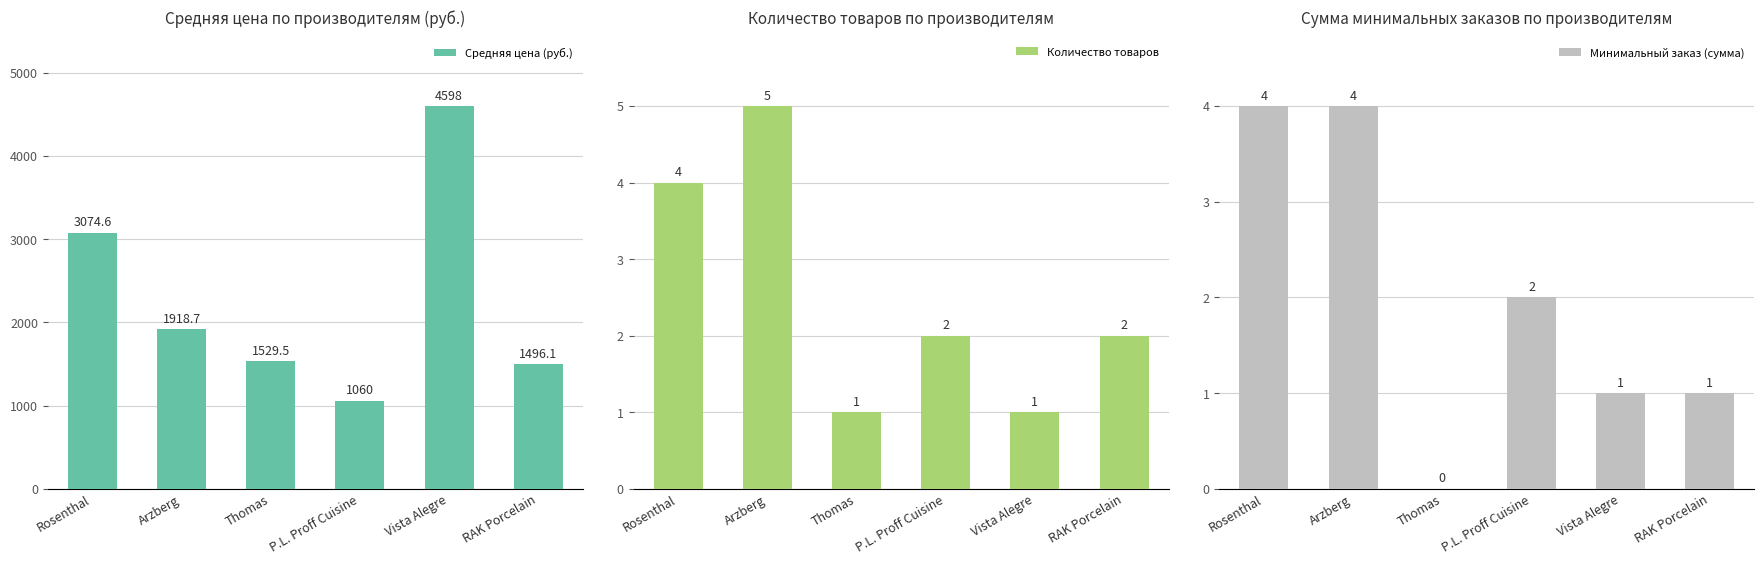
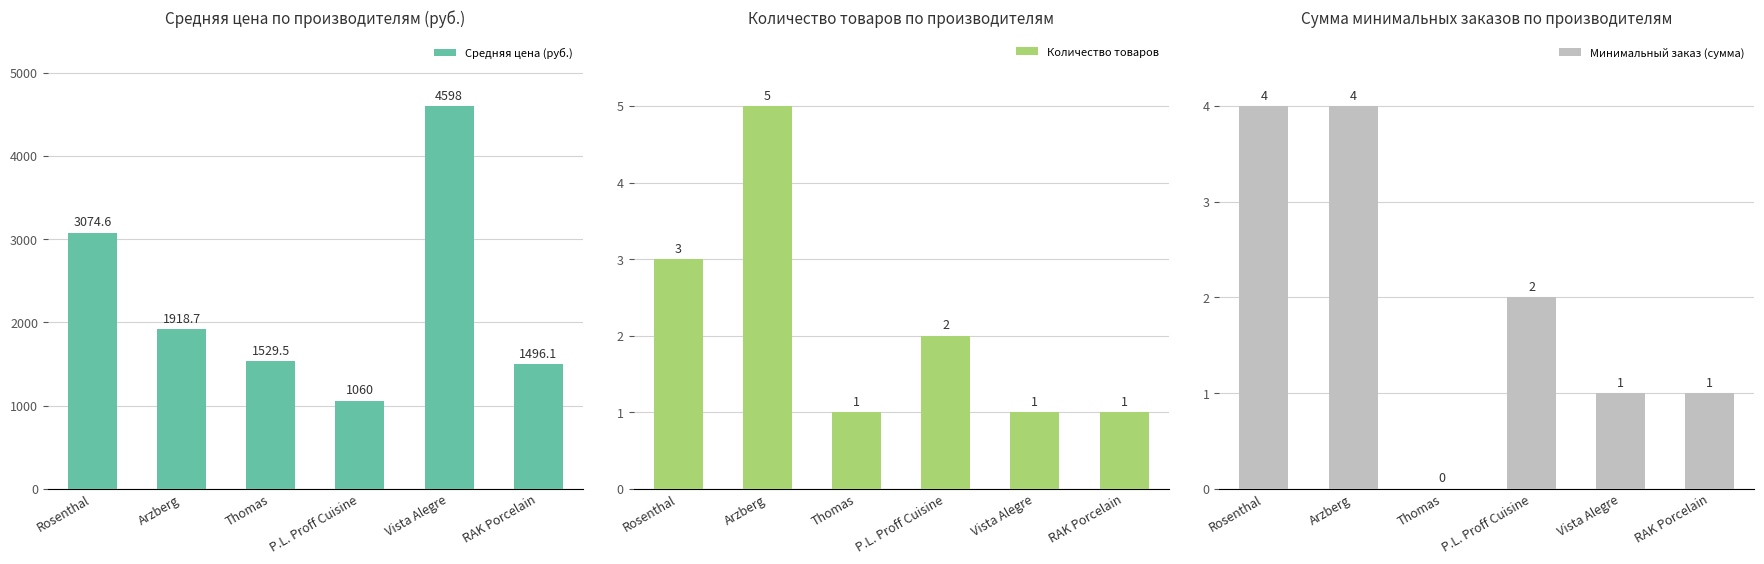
  {
    "Средняя цена по производителям (руб.)": {
      "Rosenthal": 3074.6,
      "Arzberg": 1918.7,
      "Thomas": 1529.5,
      "P.L. Proff Cuisine": 1060,
      "Vista Alegre": 4598,
      "RAK Porcelain": 1496.1
    },
    "Количество товаров по производителям": {
-     "Rosenthal": 4,
+     "Rosenthal": 3,
      "Arzberg": 5,
      "Thomas": 1,
      "P.L. Proff Cuisine": 2,
      "Vista Alegre": 1,
-     "RAK Porcelain": 2
+     "RAK Porcelain": 1
    },
    "Сумма минимальных заказов по производителям": {
      "Rosenthal": 4,
      "Arzberg": 4,
      "Thomas": 0,
      "P.L. Proff Cuisine": 2,
      "Vista Alegre": 1,
      "RAK Porcelain": 1
    }
  }
